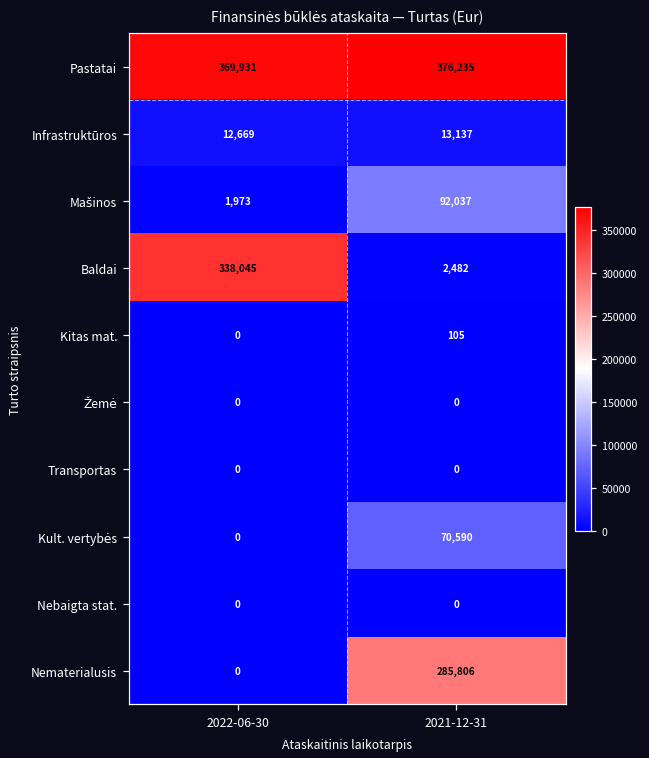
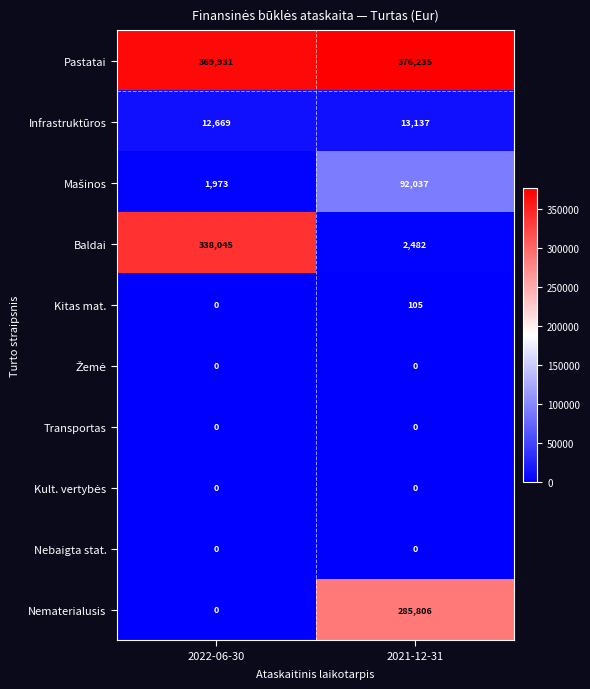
  {
    "Pastatai": {
      "2022-06-30": "369,931",
      "2021-12-31": "376,235"
    },
    "Infrastruktūros": {
      "2022-06-30": "12,669",
      "2021-12-31": "13,137"
    },
    "Mašinos": {
      "2022-06-30": "1,973",
      "2021-12-31": "92,037"
    },
    "Baldai": {
      "2022-06-30": "338,045",
      "2021-12-31": "2,482"
    },
    "Kitas mat.": {
      "2022-06-30": "0",
      "2021-12-31": "105"
    },
    "Žemė": {
      "2022-06-30": "0",
      "2021-12-31": "0"
    },
    "Transportas": {
      "2022-06-30": "0",
      "2021-12-31": "0"
    },
    "Kult. vertybės": {
      "2022-06-30": "0",
-     "2021-12-31": "70,590"
+     "2021-12-31": "0"
    },
    "Nebaigta stat.": {
      "2022-06-30": "0",
      "2021-12-31": "0"
    },
    "Nematerialusis": {
      "2022-06-30": "0",
      "2021-12-31": "285,806"
    }
  }
